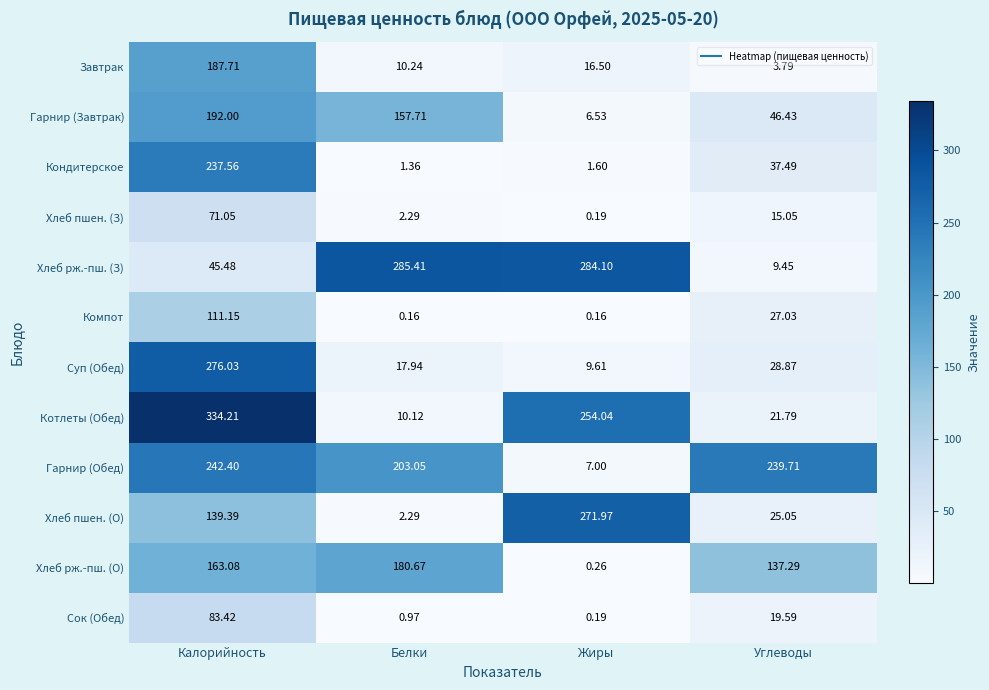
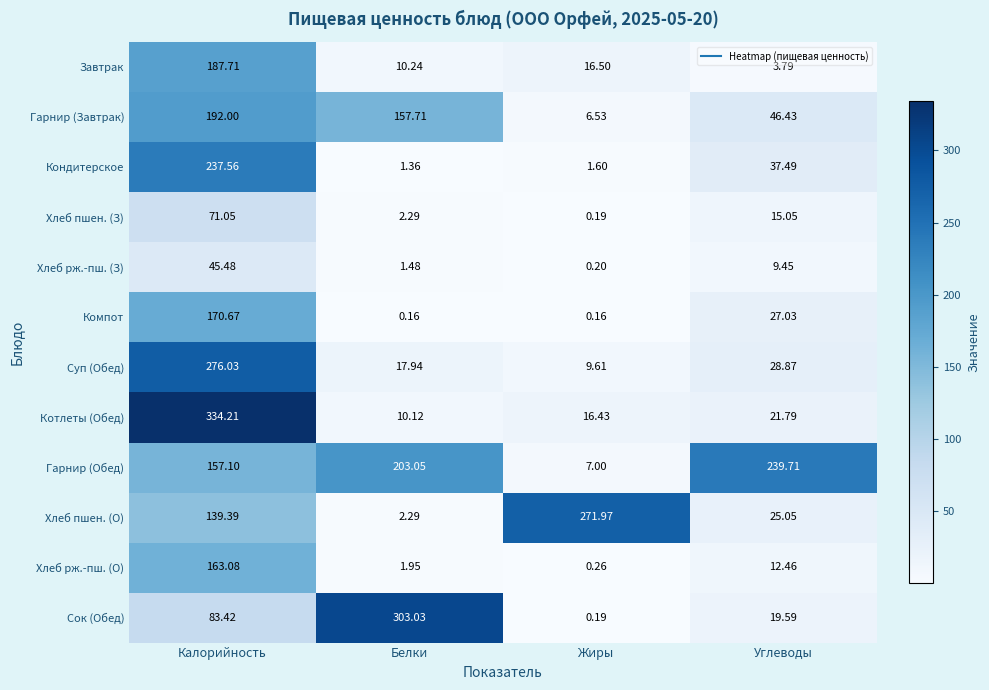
  {
    "Завтрак": {
      "Калорийность": 187.71,
      "Белки": 10.24,
      "Жиры": 16.50
    },
    "Гарнир (Завтрак)": {
      "Калорийность": 192.00,
      "Белки": 157.71,
      "Жиры": 6.53,
      "Углеводы": 46.43
    },
    "Кондитерское": {
      "Калорийность": 237.56,
      "Белки": 1.36,
      "Жиры": 1.60,
      "Углеводы": 37.49
    },
    "Хлеб пшен. (З)": {
      "Калорийность": 71.05,
      "Белки": 2.29,
      "Жиры": 0.19,
      "Углеводы": 15.05
    },
    "Хлеб рж.-пш. (З)": {
      "Калорийность": 45.48,
-     "Белки": 285.41,
-     "Жиры": 284.10,
+     "Белки": 1.48,
+     "Жиры": 0.20,
      "Углеводы": 9.45
    },
    "Компот": {
-     "Калорийность": 111.15,
+     "Калорийность": 170.67,
      "Белки": 0.16,
      "Жиры": 0.16,
      "Углеводы": 27.03
    },
    "Суп (Обед)": {
      "Калорийность": 276.03,
      "Белки": 17.94,
      "Жиры": 9.61,
      "Углеводы": 28.87
    },
    "Котлеты (Обед)": {
      "Калорийность": 334.21,
      "Белки": 10.12,
-     "Жиры": 254.04,
+     "Жиры": 16.43,
      "Углеводы": 21.79
    },
    "Гарнир (Обед)": {
-     "Калорийность": 242.40,
+     "Калорийность": 157.10,
      "Белки": 203.05,
      "Жиры": 7.00,
      "Углеводы": 239.71
    },
    "Хлеб пшен. (О)": {
      "Калорийность": 139.39,
      "Белки": 2.29,
      "Жиры": 271.97,
      "Углеводы": 25.05
    },
    "Хлеб рж.-пш. (О)": {
      "Калорийность": 163.08,
-     "Белки": 180.67,
+     "Белки": 1.95,
      "Жиры": 0.26,
-     "Углеводы": 137.29
+     "Углеводы": 12.46
    },
    "Сок (Обед)": {
      "Калорийность": 83.42,
-     "Белки": 0.97,
+     "Белки": 303.03,
      "Жиры": 0.19,
      "Углеводы": 19.59
    }
  }
